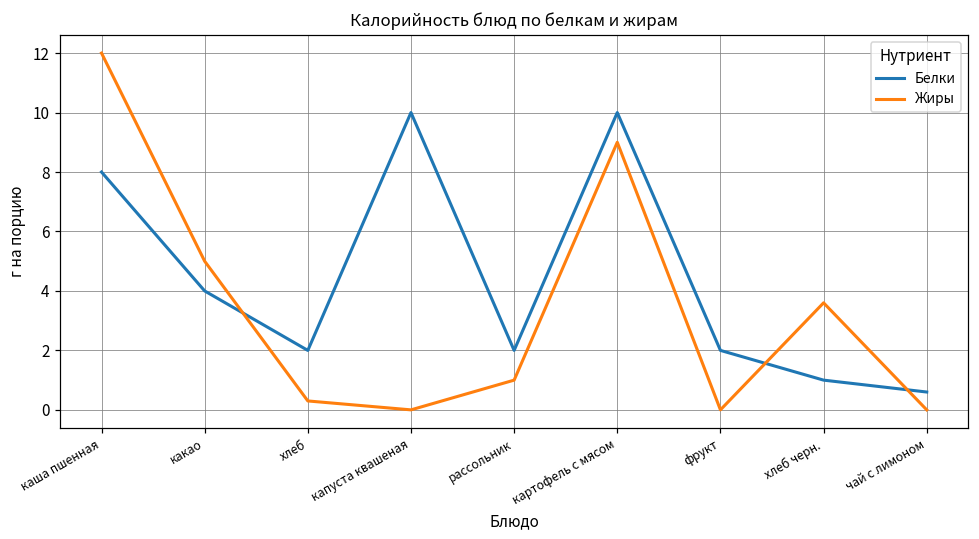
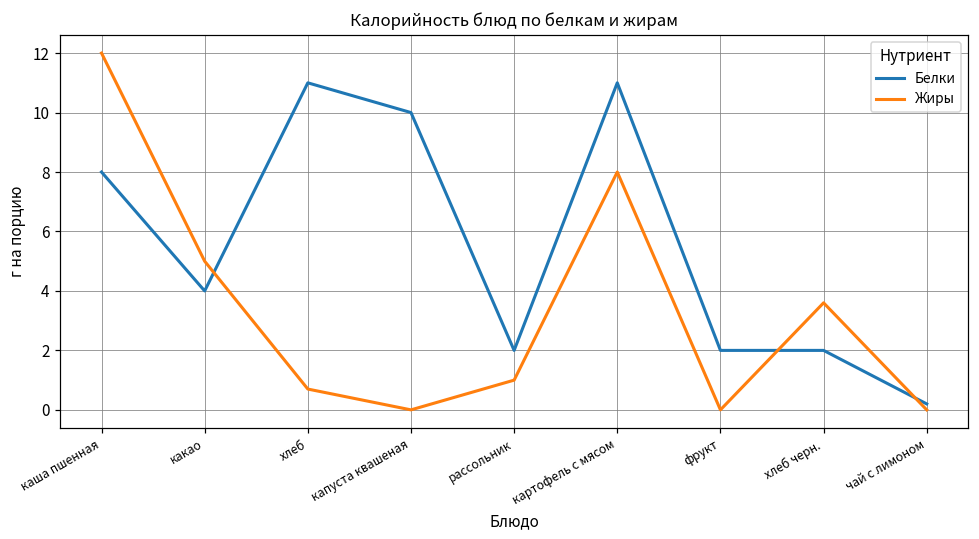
  {
    "Белки": {
      "каша пшенная": 8.0,
      "какао": 4.0,
-     "хлеб": 2,
+     "хлеб": 11,
      "капуста квашеная": 10.0,
      "рассольник": 2.0,
-     "картофель с мясом": 10,
+     "картофель с мясом": 11,
      "фрукт": 2.0,
-     "хлеб черн.": 1,
-     "чай с лимоном": 0.6
+     "хлеб черн.": 2,
+     "чай с лимоном": 0.2
    },
    "Жиры": {
      "каша пшенная": 12.0,
      "какао": 5.0,
-     "хлеб": 0.3,
+     "хлеб": 0.7,
      "капуста квашеная": 0.0,
      "рассольник": 1.0,
-     "картофель с мясом": 9,
+     "картофель с мясом": 8,
      "фрукт": 0.0,
      "хлеб черн.": 3.6,
      "чай с лимоном": 0.0
    }
  }
